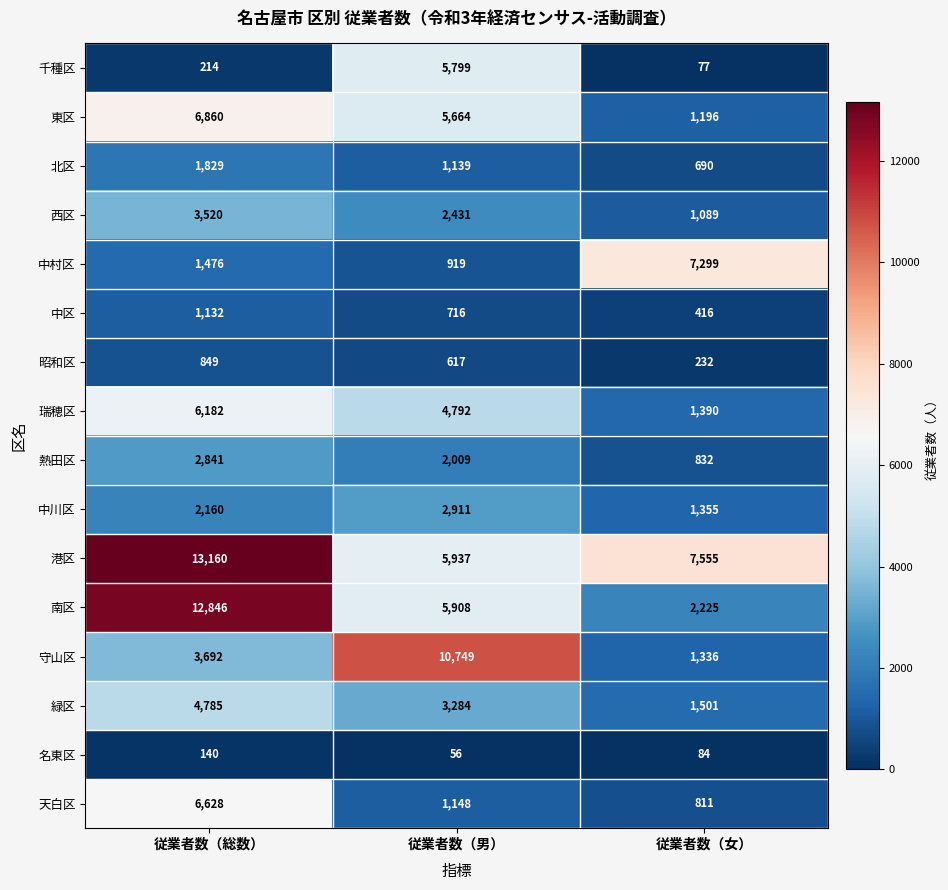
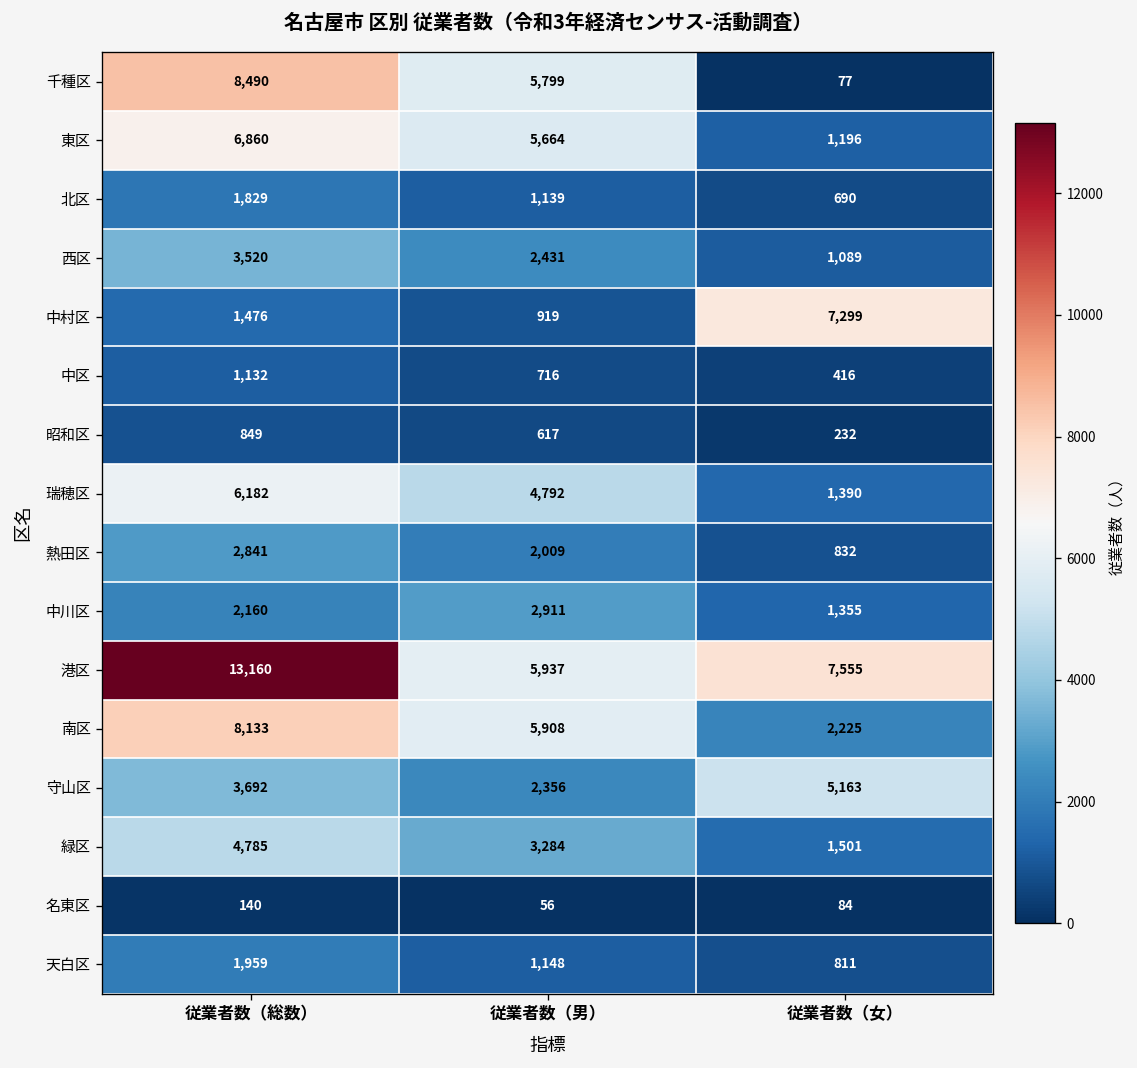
  {
    "千種区": {
-     "従業者数（総数）": "214",
+     "従業者数（総数）": "8,490",
      "従業者数（男）": "5,799",
      "従業者数（女）": "77"
    },
    "東区": {
      "従業者数（総数）": "6,860",
      "従業者数（男）": "5,664",
      "従業者数（女）": "1,196"
    },
    "北区": {
      "従業者数（総数）": "1,829",
      "従業者数（男）": "1,139",
      "従業者数（女）": "690"
    },
    "西区": {
      "従業者数（総数）": "3,520",
      "従業者数（男）": "2,431",
      "従業者数（女）": "1,089"
    },
    "中村区": {
      "従業者数（総数）": "1,476",
      "従業者数（男）": "919",
      "従業者数（女）": "7,299"
    },
    "中区": {
      "従業者数（総数）": "1,132",
      "従業者数（男）": "716",
      "従業者数（女）": "416"
    },
    "昭和区": {
      "従業者数（総数）": "849",
      "従業者数（男）": "617",
      "従業者数（女）": "232"
    },
    "瑞穂区": {
      "従業者数（総数）": "6,182",
      "従業者数（男）": "4,792",
      "従業者数（女）": "1,390"
    },
    "熱田区": {
      "従業者数（総数）": "2,841",
      "従業者数（男）": "2,009",
      "従業者数（女）": "832"
    },
    "中川区": {
      "従業者数（総数）": "2,160",
      "従業者数（男）": "2,911",
      "従業者数（女）": "1,355"
    },
    "港区": {
      "従業者数（総数）": "13,160",
      "従業者数（男）": "5,937",
      "従業者数（女）": "7,555"
    },
    "南区": {
-     "従業者数（総数）": "12,846",
+     "従業者数（総数）": "8,133",
      "従業者数（男）": "5,908",
      "従業者数（女）": "2,225"
    },
    "守山区": {
      "従業者数（総数）": "3,692",
-     "従業者数（男）": "10,749",
-     "従業者数（女）": "1,336"
+     "従業者数（男）": "2,356",
+     "従業者数（女）": "5,163"
    },
    "緑区": {
      "従業者数（総数）": "4,785",
      "従業者数（男）": "3,284",
      "従業者数（女）": "1,501"
    },
    "名東区": {
      "従業者数（総数）": "140",
      "従業者数（男）": "56",
      "従業者数（女）": "84"
    },
    "天白区": {
-     "従業者数（総数）": "6,628",
+     "従業者数（総数）": "1,959",
      "従業者数（男）": "1,148",
      "従業者数（女）": "811"
    }
  }
